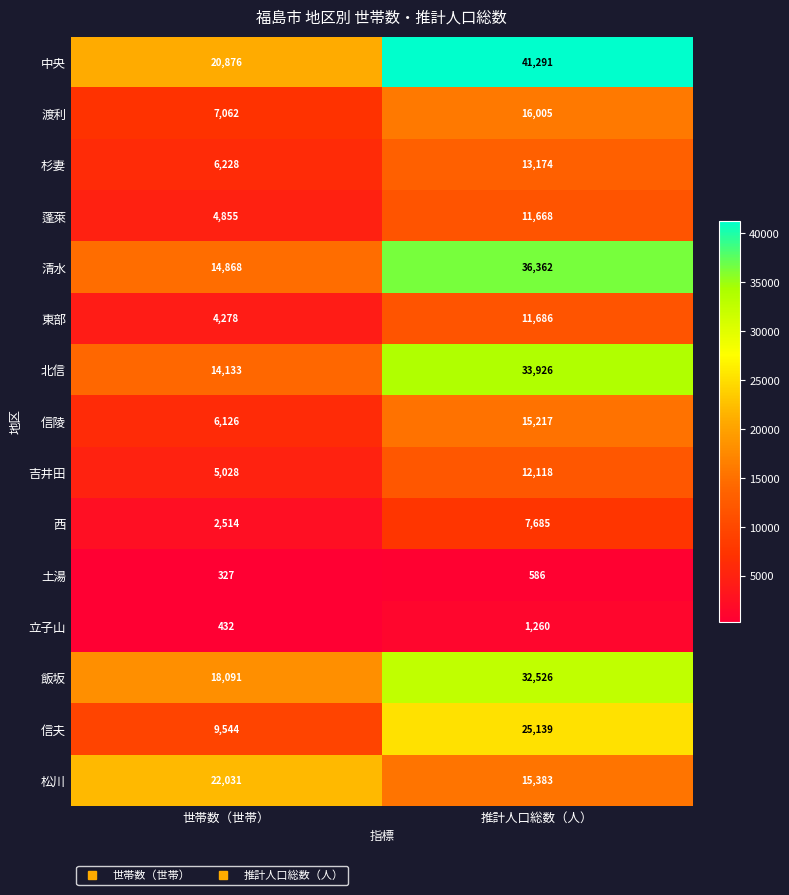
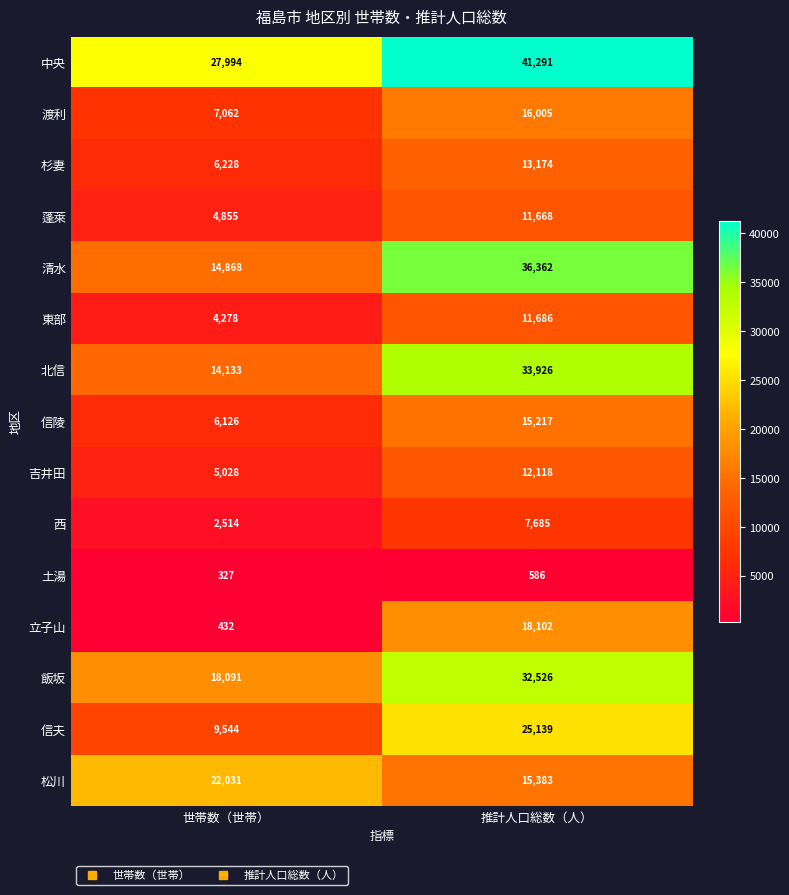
  {
    "中央": {
-     "世帯数（世帯）": "20,876",
+     "世帯数（世帯）": "27,994",
      "推計人口総数（人）": "41,291"
    },
    "渡利": {
      "世帯数（世帯）": "7,062",
      "推計人口総数（人）": "16,005"
    },
    "杉妻": {
      "世帯数（世帯）": "6,228",
      "推計人口総数（人）": "13,174"
    },
    "蓬萊": {
      "世帯数（世帯）": "4,855",
      "推計人口総数（人）": "11,668"
    },
    "清水": {
      "世帯数（世帯）": "14,868",
      "推計人口総数（人）": "36,362"
    },
    "東部": {
      "世帯数（世帯）": "4,278",
      "推計人口総数（人）": "11,686"
    },
    "北信": {
      "世帯数（世帯）": "14,133",
      "推計人口総数（人）": "33,926"
    },
    "信陵": {
      "世帯数（世帯）": "6,126",
      "推計人口総数（人）": "15,217"
    },
    "吉井田": {
      "世帯数（世帯）": "5,028",
      "推計人口総数（人）": "12,118"
    },
    "西": {
      "世帯数（世帯）": "2,514",
      "推計人口総数（人）": "7,685"
    },
    "土湯": {
      "世帯数（世帯）": "327",
      "推計人口総数（人）": "586"
    },
    "立子山": {
      "世帯数（世帯）": "432",
-     "推計人口総数（人）": "1,260"
+     "推計人口総数（人）": "18,102"
    },
    "飯坂": {
      "世帯数（世帯）": "18,091",
      "推計人口総数（人）": "32,526"
    },
    "信夫": {
      "世帯数（世帯）": "9,544",
      "推計人口総数（人）": "25,139"
    },
    "松川": {
      "世帯数（世帯）": "22,031",
      "推計人口総数（人）": "15,383"
    }
  }
